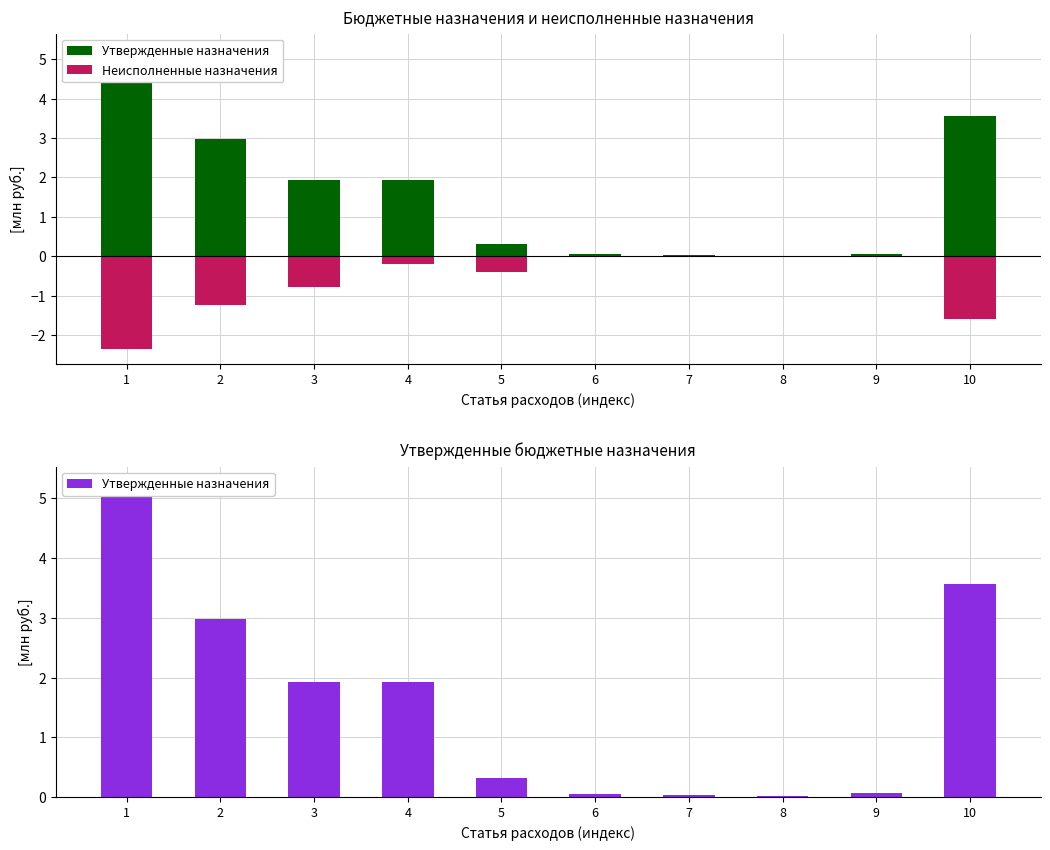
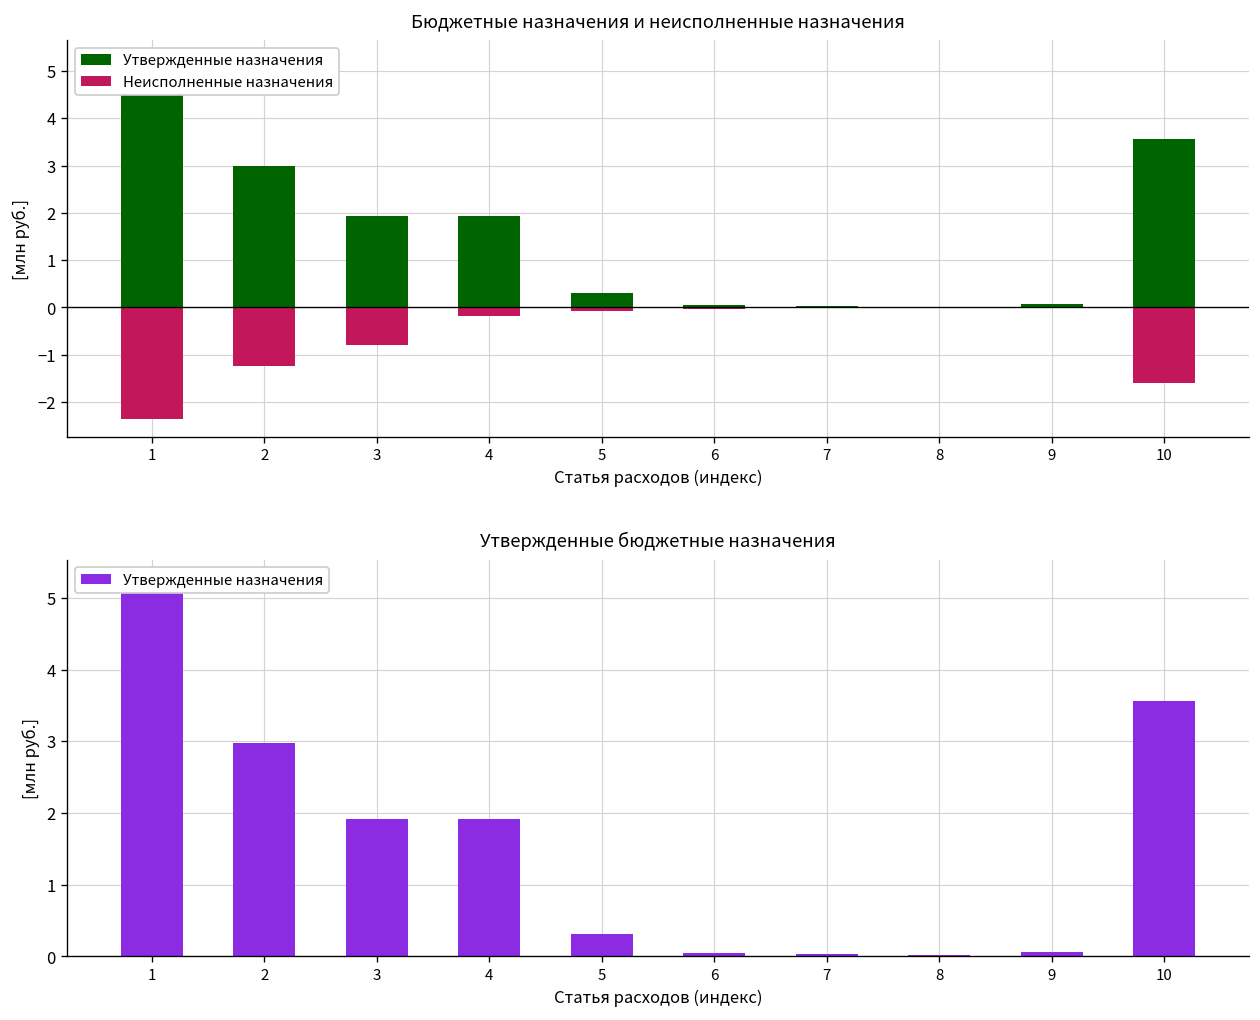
  {
    "Бюджетные назначения и неисполненные назначения": {
      "Неисполненные назначения": {
        "1": -2.4,
        "2": -1.2,
        "3": -0.8,
        "4": -0.2,
-       "5": -0.4,
+       "5": -0.1,
        "10": -1.6
      }
    },
    "Утвержденные бюджетные назначения": {
      "2": 3.0,
      "3": 1.9,
      "4": 1.9,
      "5": 0.3,
      "6": 0.1,
      "9": 0.1,
      "10": 3.6
    }
  }
